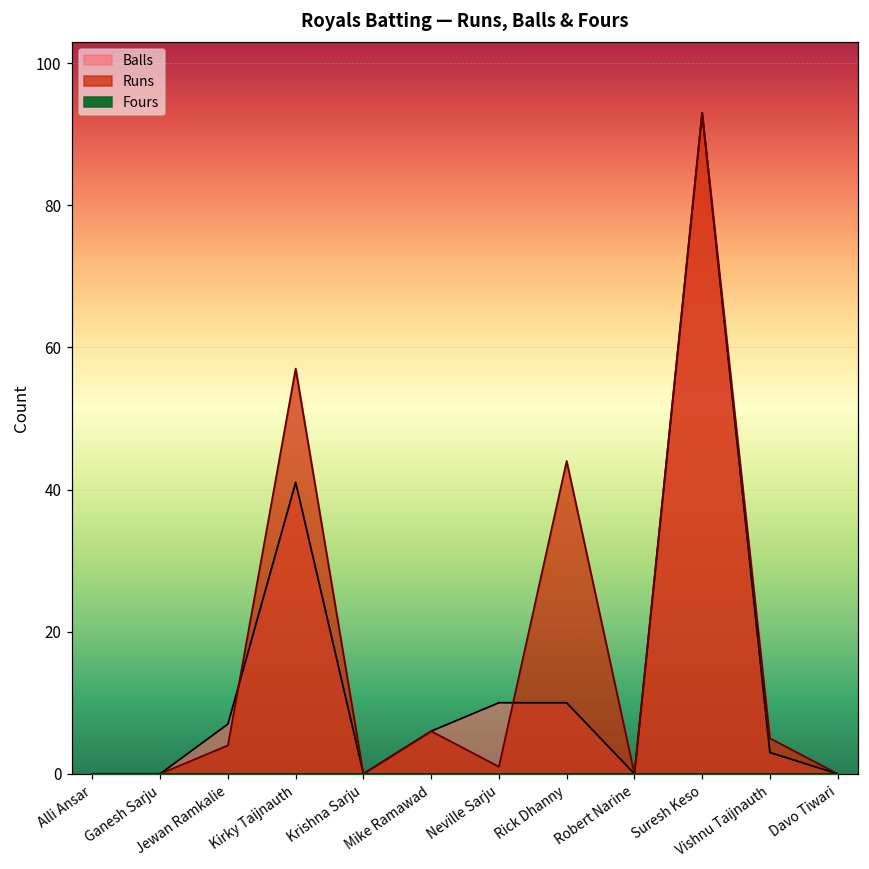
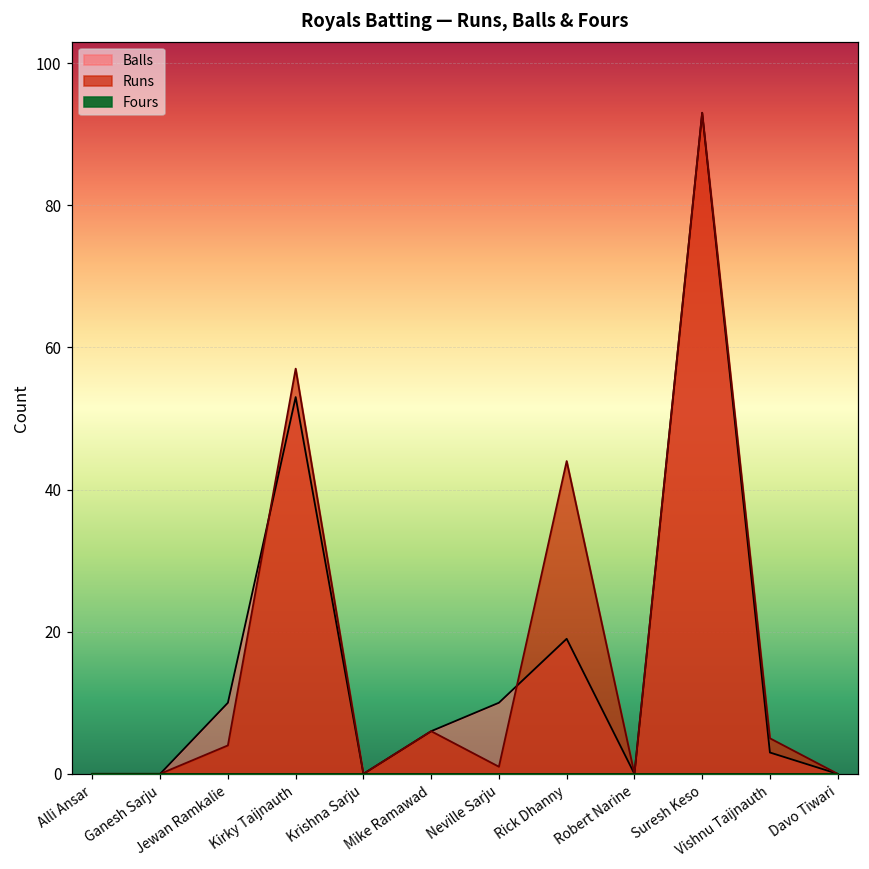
  {
    "Balls": {
-     "Jewan Ramkalie": 7,
-     "Kirky Taijnauth": 41,
+     "Jewan Ramkalie": 10,
+     "Kirky Taijnauth": 53,
      "Neville Sarju": 10,
-     "Rick Dhanny": 10,
+     "Rick Dhanny": 19,
      "Vishnu Taijnauth": 3
    },
    "Runs": {
      "Jewan Ramkalie": 4,
      "Kirky Taijnauth": 57,
      "Neville Sarju": 1,
      "Rick Dhanny": 44,
      "Vishnu Taijnauth": 5
    },
    "Fours": {
      "Jewan Ramkalie": 0,
      "Kirky Taijnauth": 0,
      "Mike Ramawad": 0,
      "Neville Sarju": 0,
      "Rick Dhanny": 0,
      "Suresh Keso": 0,
      "Vishnu Taijnauth": 0
    }
  }
